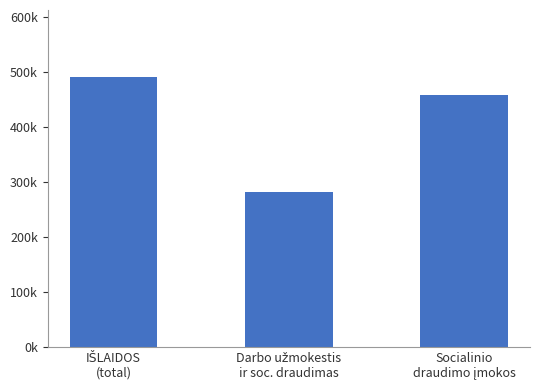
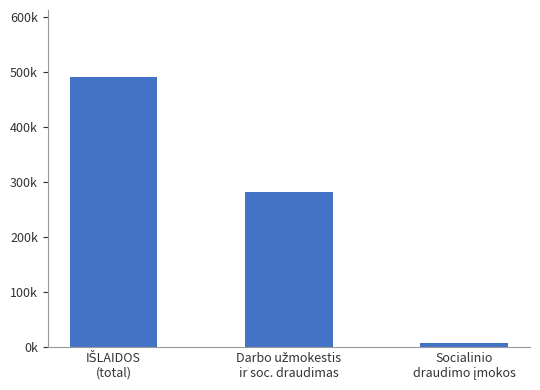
  {
    "IŠLAIDOS (total)": 490000,
    "Darbo užmokestis ir soc. draudimas": 280000,
-   "Socialinio draudimo įmokos": 460000
+   "Socialinio draudimo įmokos": 10000
  }
